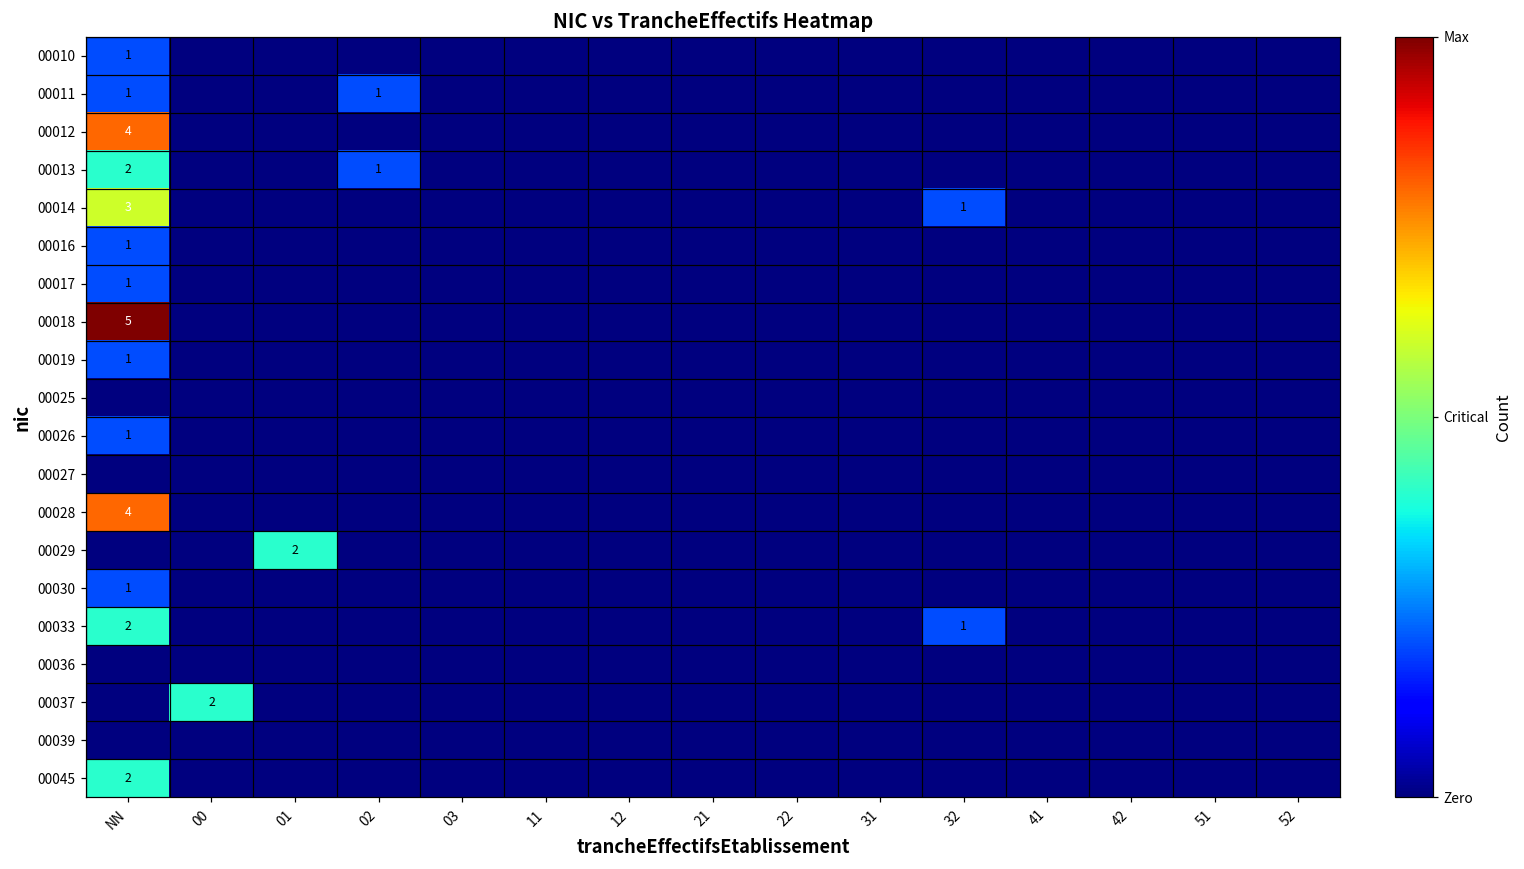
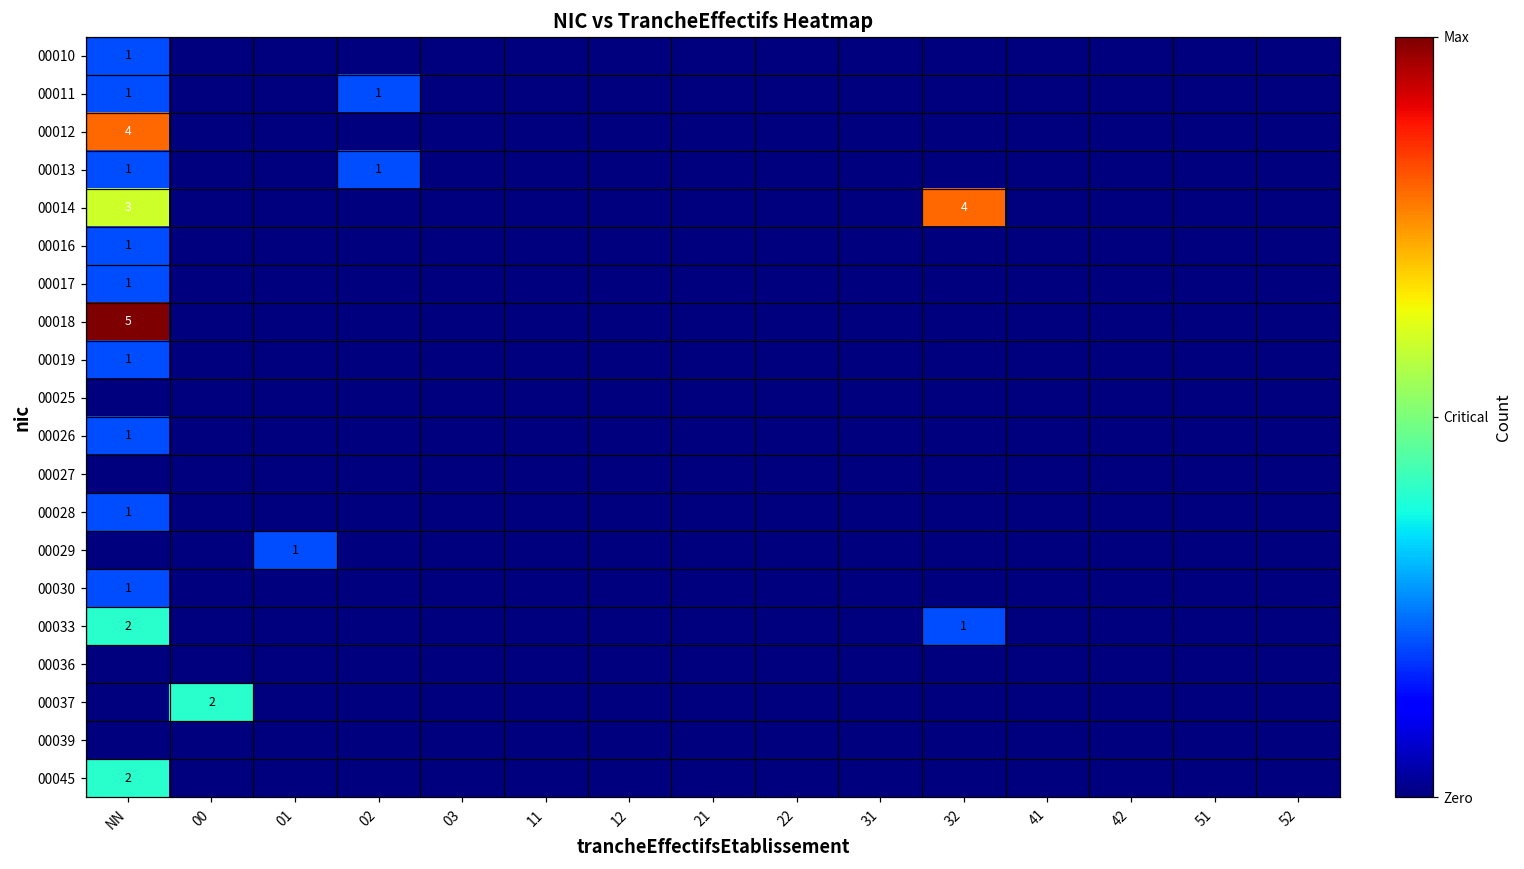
  {
    "00010": {
      "NN": 1
    },
    "00011": {
      "NN": 1,
      "02": 1
    },
    "00012": {
      "NN": 4
    },
    "00013": {
-     "NN": 2,
+     "NN": 1,
      "02": 1
    },
    "00014": {
      "NN": 3,
-     "32": 1
+     "32": 4
    },
    "00016": {
      "NN": 1
    },
    "00017": {
      "NN": 1
    },
    "00018": {
      "NN": 5
    },
    "00019": {
      "NN": 1
    },
    "00026": {
      "NN": 1
    },
    "00028": {
-     "NN": 4
+     "NN": 1
    },
    "00029": {
-     "01": 2
+     "01": 1
    },
    "00030": {
      "NN": 1
    },
    "00033": {
      "NN": 2,
      "32": 1
    },
    "00037": {
      "00": 2
    },
    "00045": {
      "NN": 2
    }
  }
